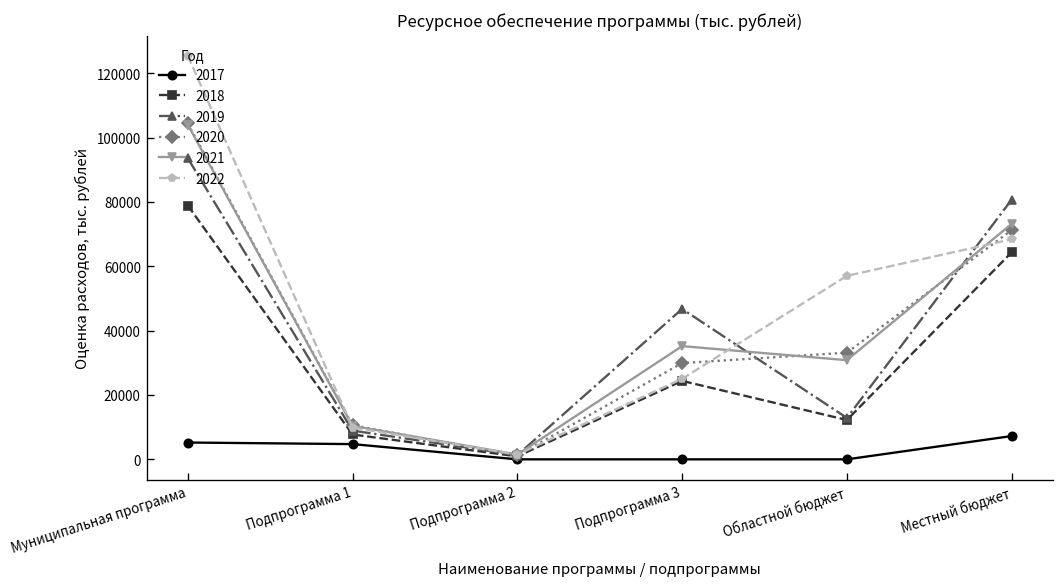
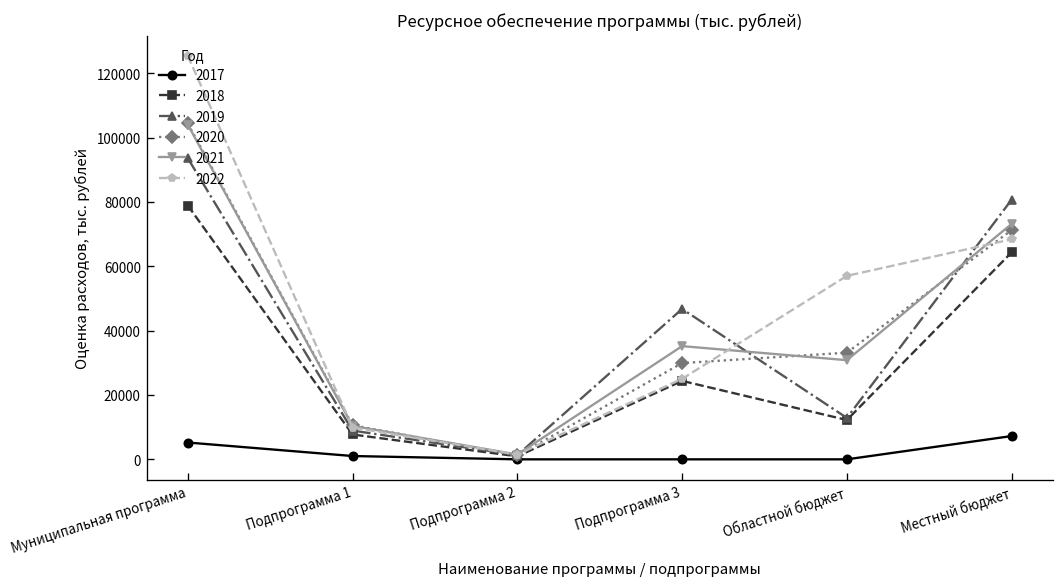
  {
    "2017": {
      "Муниципальная программа": 5000,
-     "Подпрограмма 1": 5000,
+     "Подпрограмма 1": 1000,
      "Подпрограмма 3": 0,
      "Областной бюджет": 0,
      "Местный бюджет": 7000
    }
  }
